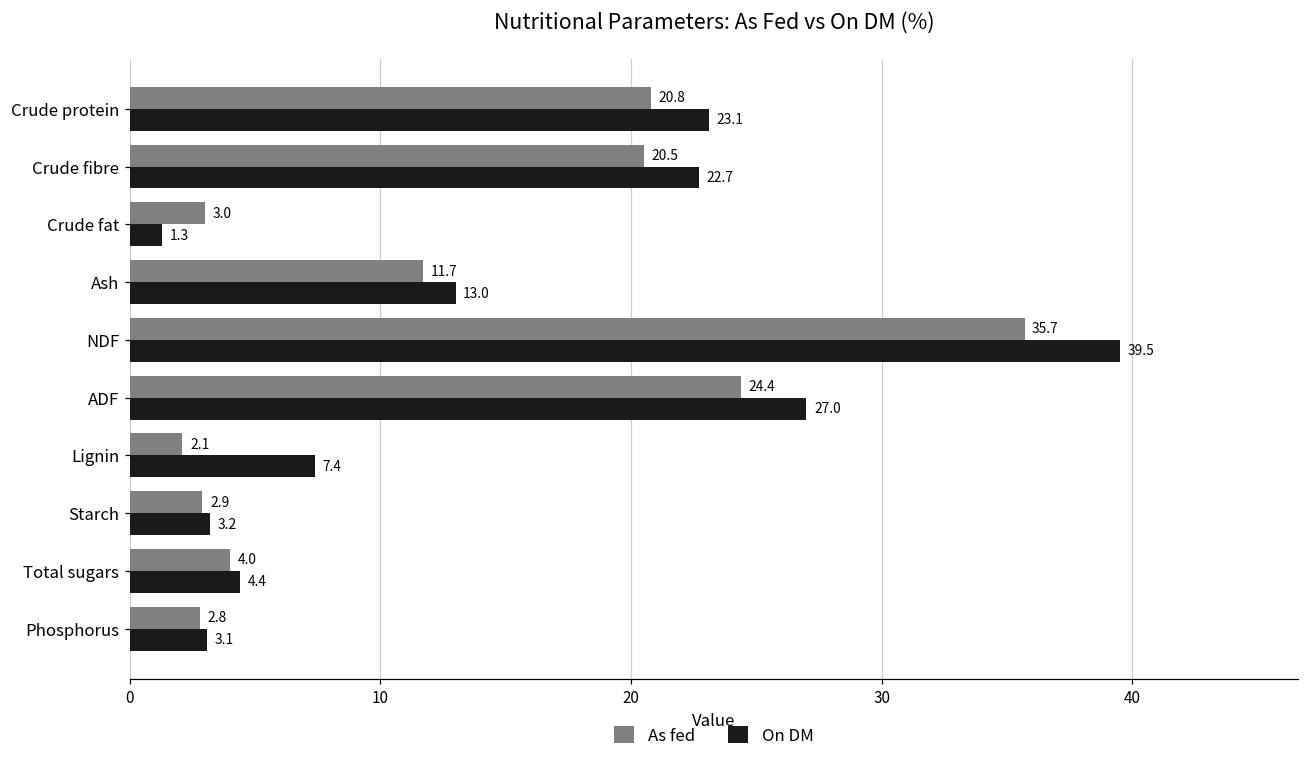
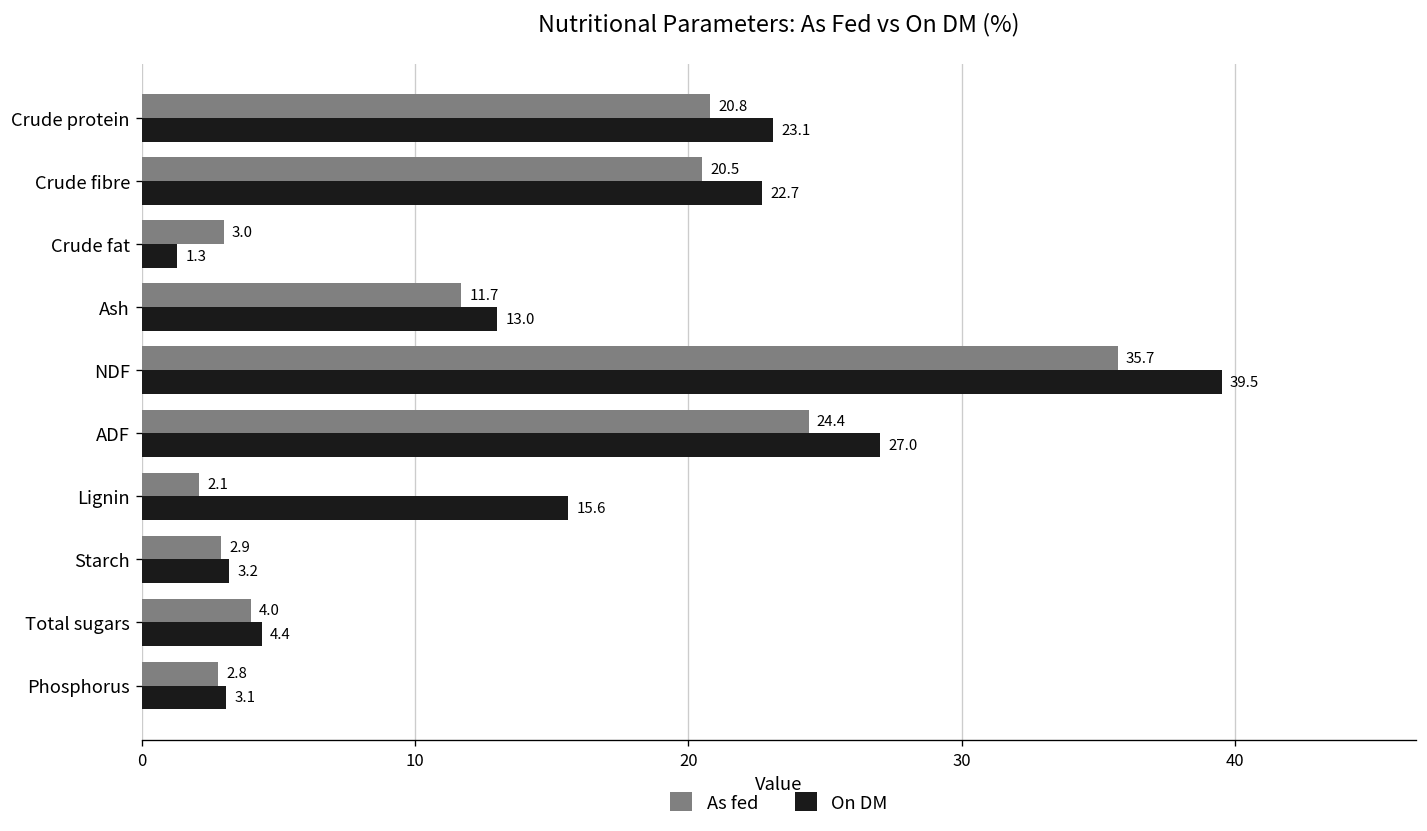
  {
    "As fed": {
      "Crude protein": 20.8,
      "Crude fibre": 20.5,
      "Crude fat": 3.0,
      "Ash": 11.7,
      "NDF": 35.7,
      "ADF": 24.4,
      "Lignin": 2.1,
      "Starch": 2.9,
      "Total sugars": 4.0,
      "Phosphorus": 2.8
    },
    "On DM": {
      "Crude protein": 23.1,
      "Crude fibre": 22.7,
      "Crude fat": 1.3,
      "Ash": 13.0,
      "NDF": 39.5,
      "ADF": 27.0,
-     "Lignin": 7.4,
+     "Lignin": 15.6,
      "Starch": 3.2,
      "Total sugars": 4.4,
      "Phosphorus": 3.1
    }
  }
